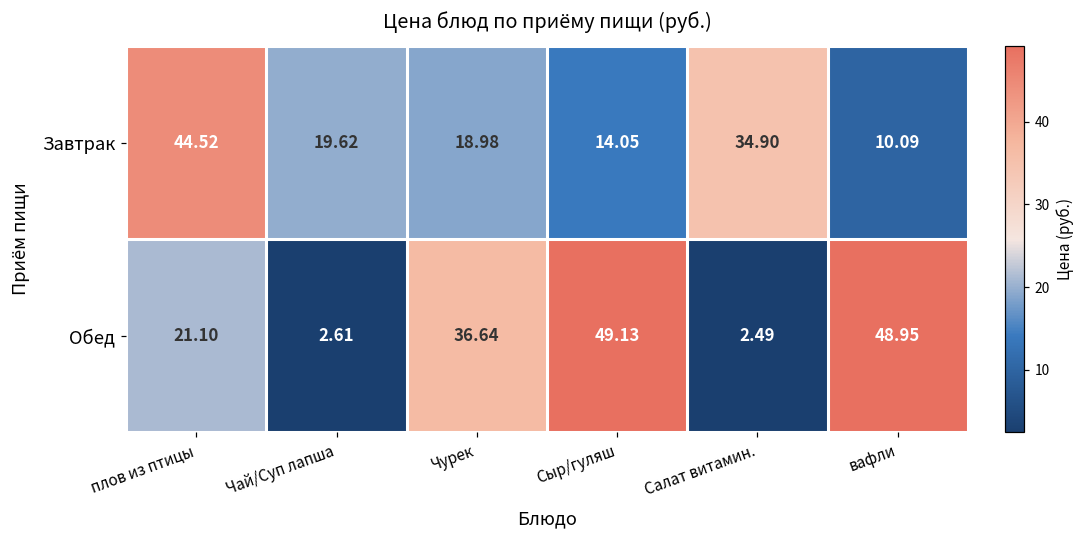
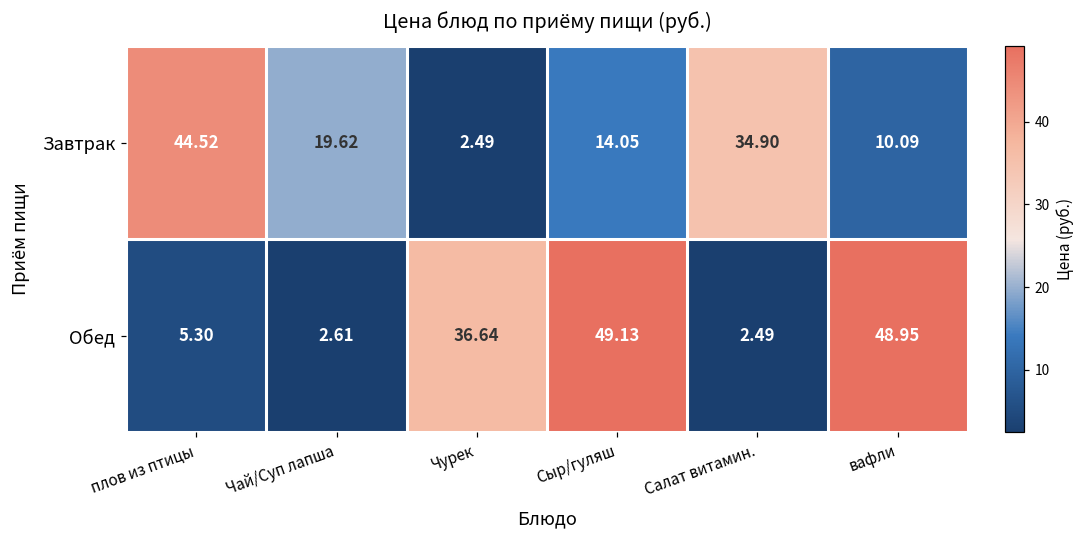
  {
    "Завтрак": {
      "плов из птицы": 44.52,
      "Чай/Суп лапша": 19.62,
-     "Чурек": 18.98,
+     "Чурек": 2.49,
      "Сыр/гуляш": 14.05,
      "Салат витамин.": 34.90,
      "вафли": 10.09
    },
    "Обед": {
-     "плов из птицы": 21.10,
+     "плов из птицы": 5.30,
      "Чай/Суп лапша": 2.61,
      "Чурек": 36.64,
      "Сыр/гуляш": 49.13,
      "Салат витамин.": 2.49,
      "вафли": 48.95
    }
  }
